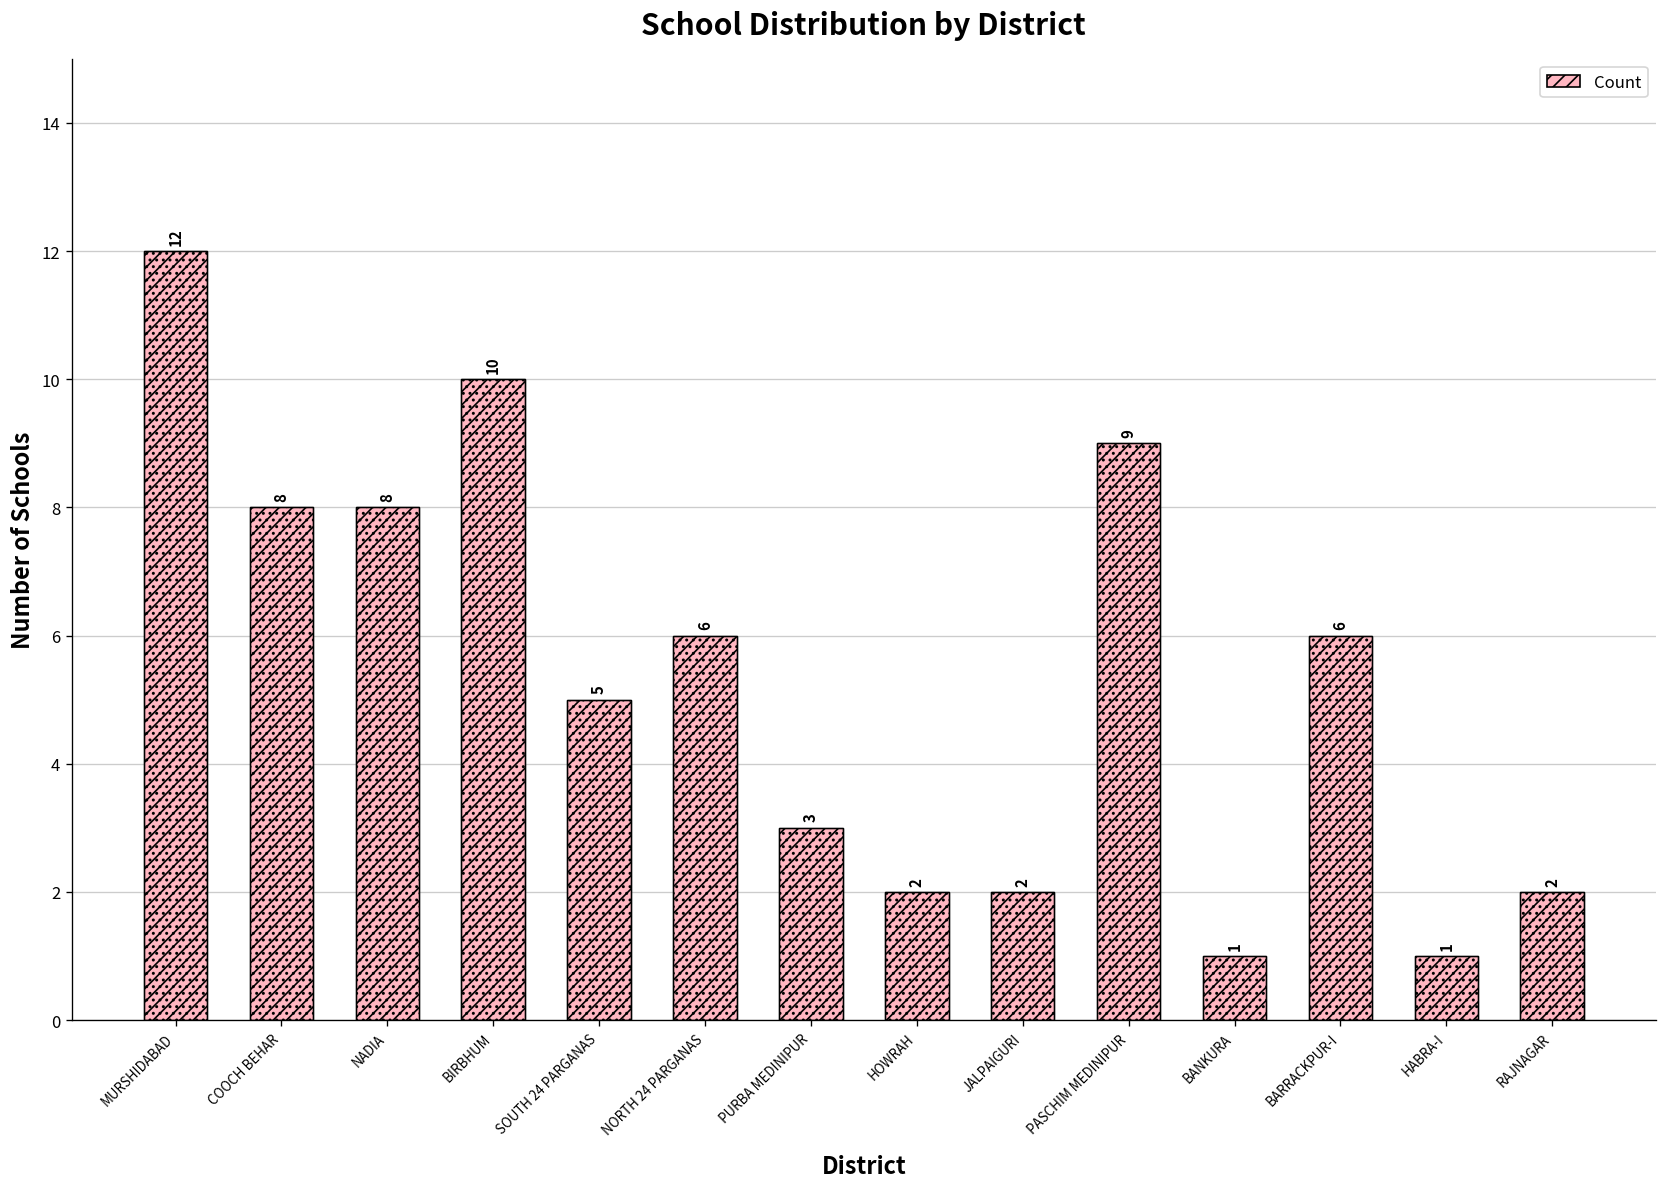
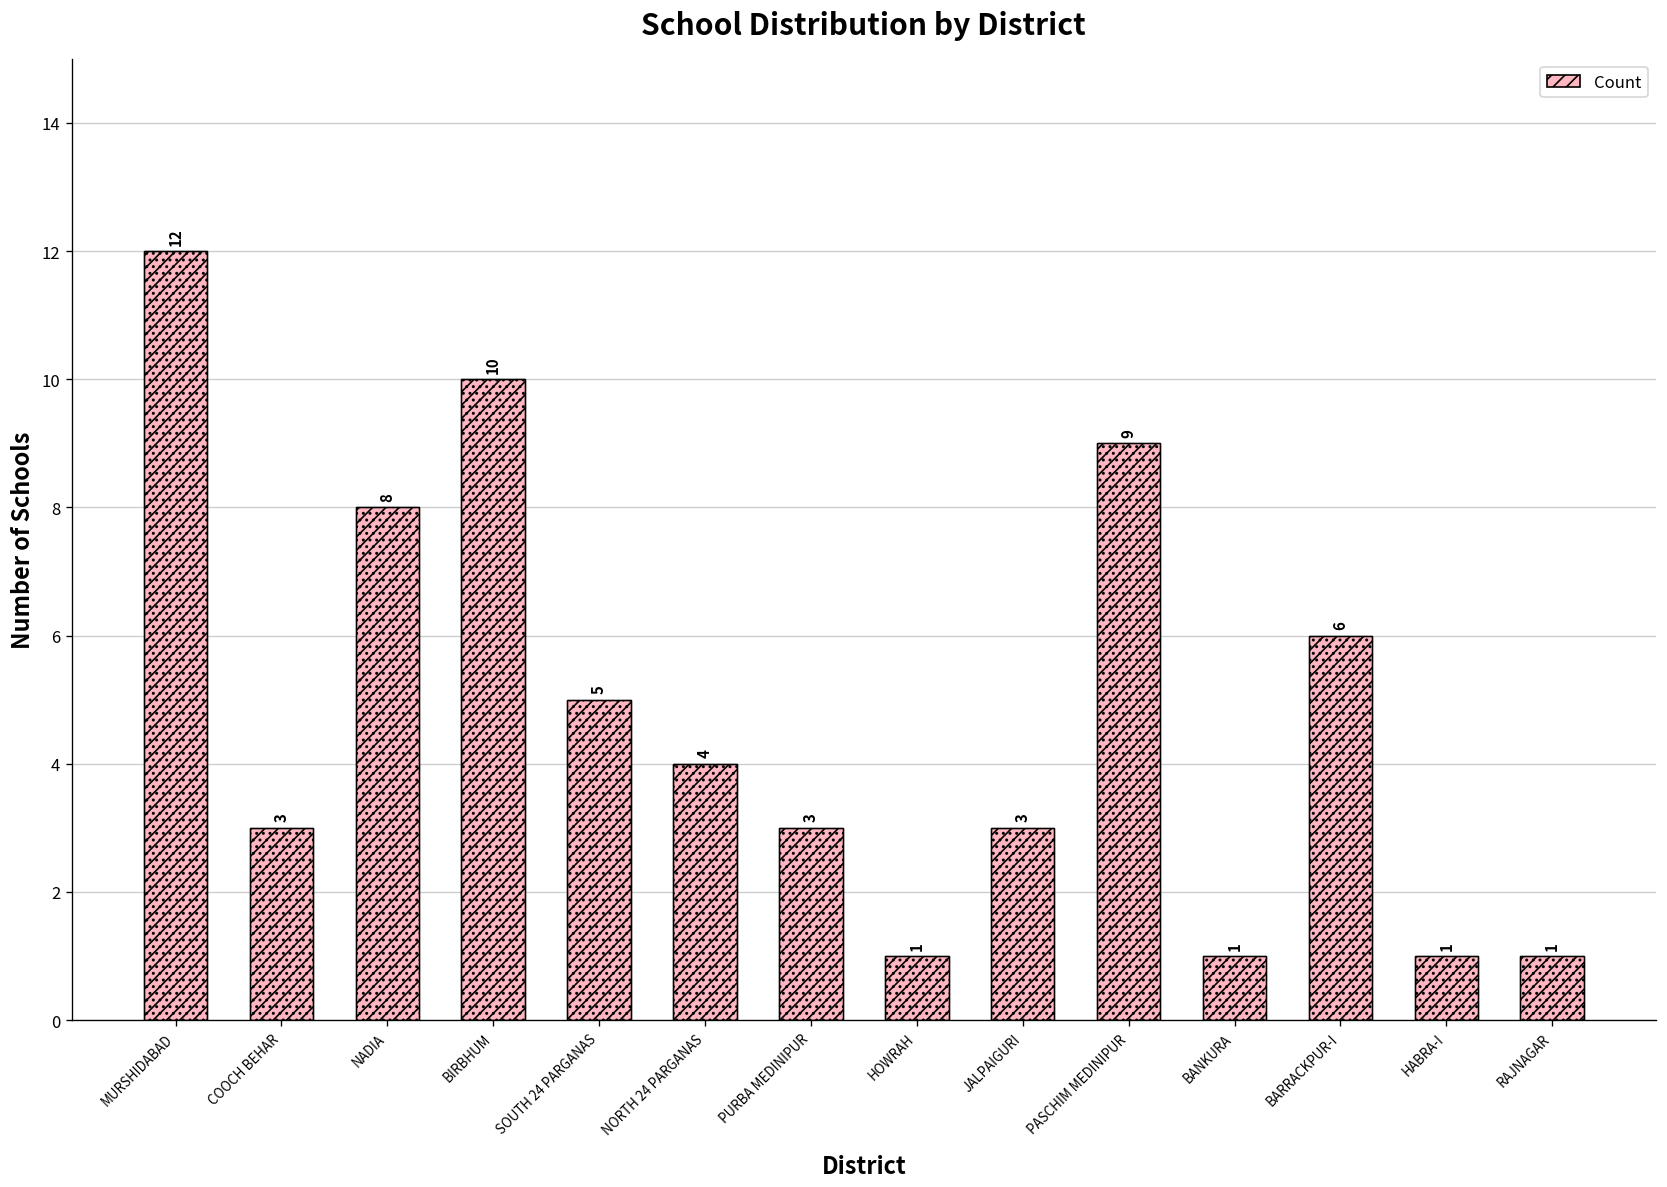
  {
    "MURSHIDABAD": 12,
-   "COOCH BEHAR": 8,
+   "COOCH BEHAR": 3,
    "NADIA": 8,
    "BIRBHUM": 10,
    "SOUTH 24 PARGANAS": 5,
-   "NORTH 24 PARGANAS": 6,
+   "NORTH 24 PARGANAS": 4,
    "PURBA MEDINIPUR": 3,
-   "HOWRAH": 2,
-   "JALPAIGURI": 2,
+   "HOWRAH": 1,
+   "JALPAIGURI": 3,
    "PASCHIM MEDINIPUR": 9,
    "BANKURA": 1,
    "BARRACKPUR-I": 6,
    "HABRA-I": 1,
-   "RAJNAGAR": 2
+   "RAJNAGAR": 1
  }
